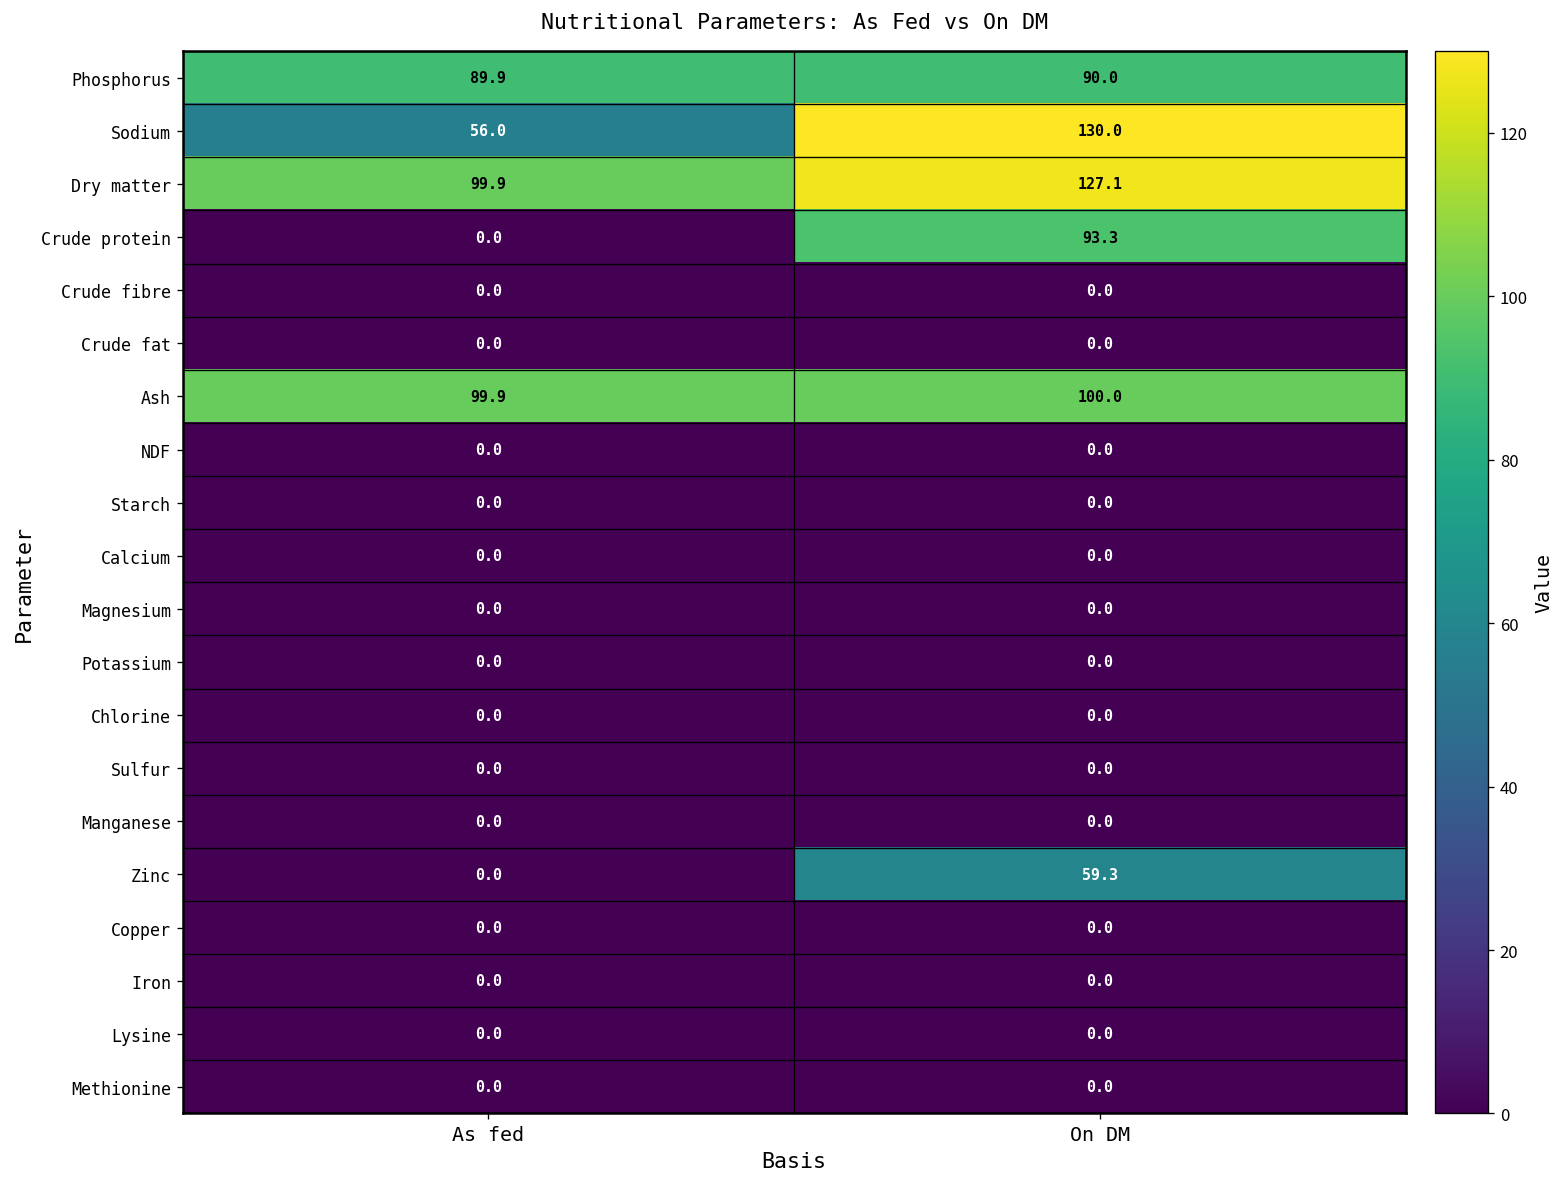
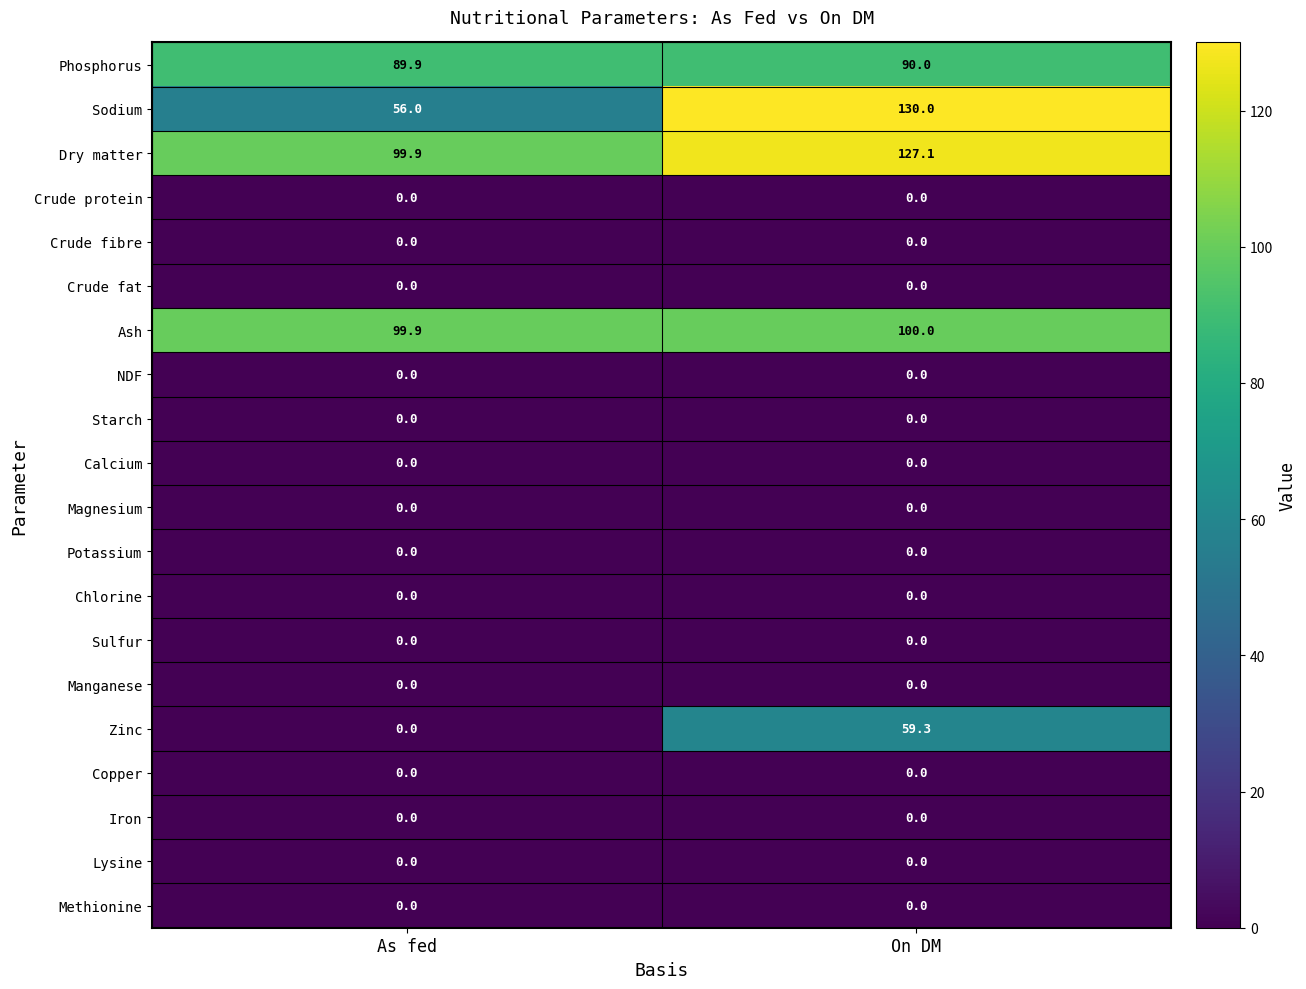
  {
    "Phosphorus": {
      "As fed": 89.9,
      "On DM": 90.0
    },
    "Sodium": {
      "As fed": 56.0,
      "On DM": 130.0
    },
    "Dry matter": {
      "As fed": 99.9,
      "On DM": 127.1
    },
    "Crude protein": {
      "As fed": 0.0,
-     "On DM": 93.3
+     "On DM": 0.0
    },
    "Crude fibre": {
      "As fed": 0.0,
      "On DM": 0.0
    },
    "Crude fat": {
      "As fed": 0.0,
      "On DM": 0.0
    },
    "Ash": {
      "As fed": 99.9,
      "On DM": 100.0
    },
    "NDF": {
      "As fed": 0.0,
      "On DM": 0.0
    },
    "Starch": {
      "As fed": 0.0,
      "On DM": 0.0
    },
    "Calcium": {
      "As fed": 0.0,
      "On DM": 0.0
    },
    "Magnesium": {
      "As fed": 0.0,
      "On DM": 0.0
    },
    "Potassium": {
      "As fed": 0.0,
      "On DM": 0.0
    },
    "Chlorine": {
      "As fed": 0.0,
      "On DM": 0.0
    },
    "Sulfur": {
      "As fed": 0.0,
      "On DM": 0.0
    },
    "Manganese": {
      "As fed": 0.0,
      "On DM": 0.0
    },
    "Zinc": {
      "As fed": 0.0,
      "On DM": 59.3
    },
    "Copper": {
      "As fed": 0.0,
      "On DM": 0.0
    },
    "Iron": {
      "As fed": 0.0,
      "On DM": 0.0
    },
    "Lysine": {
      "As fed": 0.0,
      "On DM": 0.0
    },
    "Methionine": {
      "As fed": 0.0,
      "On DM": 0.0
    }
  }
